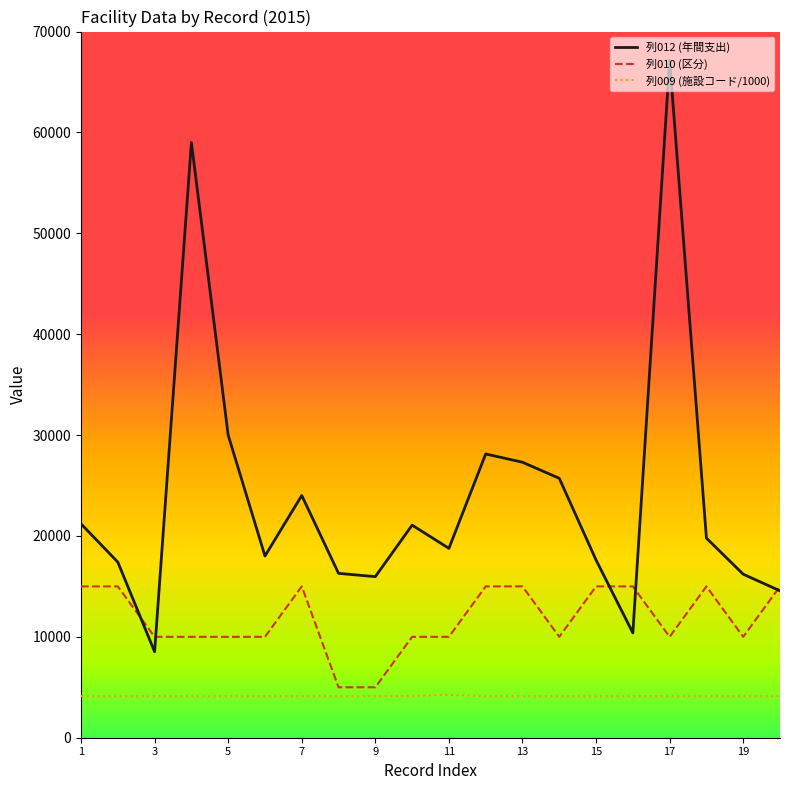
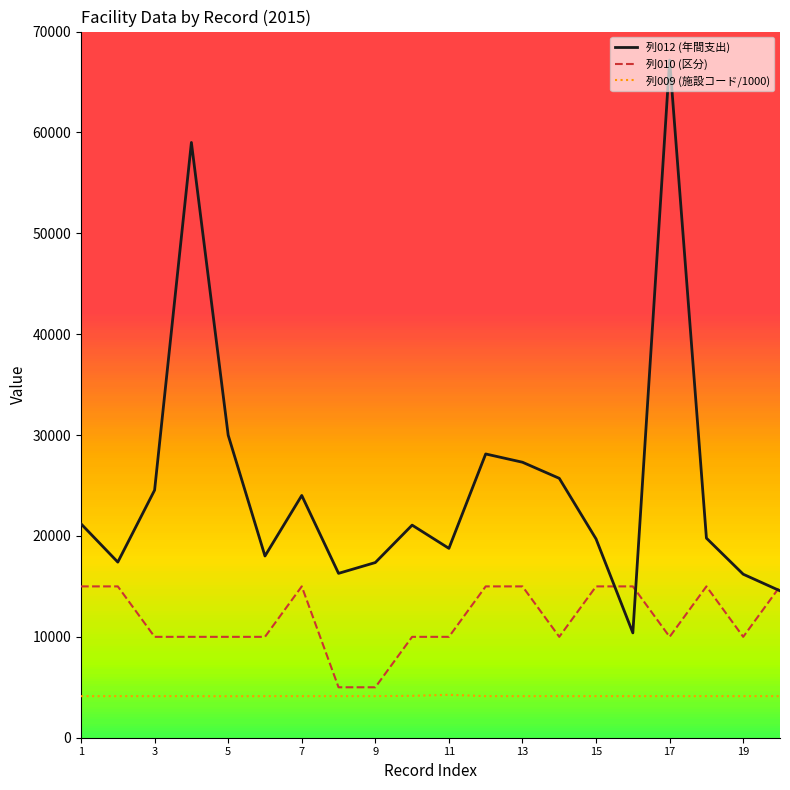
  {
    "列012 (年間支出)": {
-     "3": 8500,
+     "3": 24500,
      "5": 30000,
      "7": 24000,
-     "9": 16000,
+     "9": 17400,
      "11": 18800,
      "13": 27300,
-     "15": 17600,
+     "15": 19700,
      "19": 16200
    }
  }
